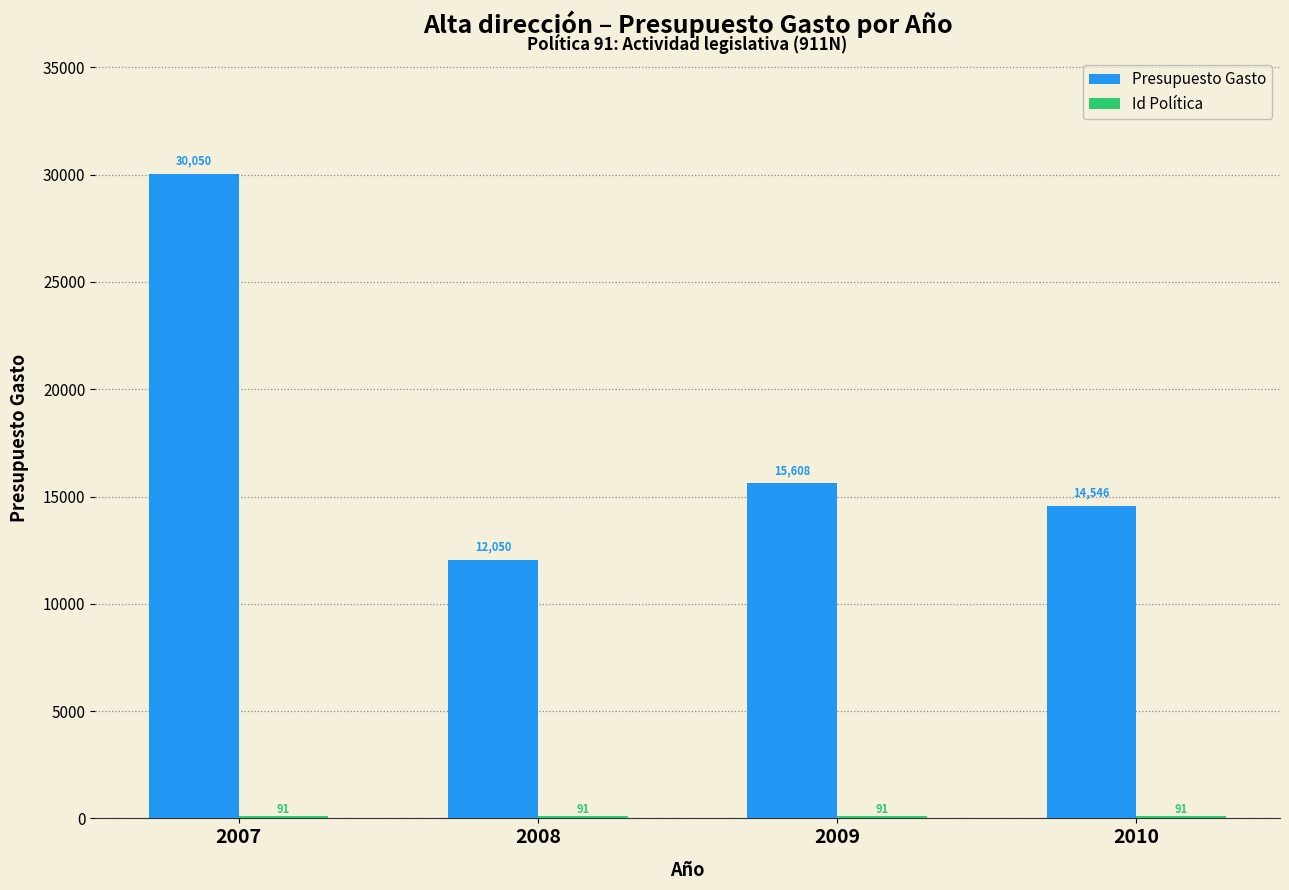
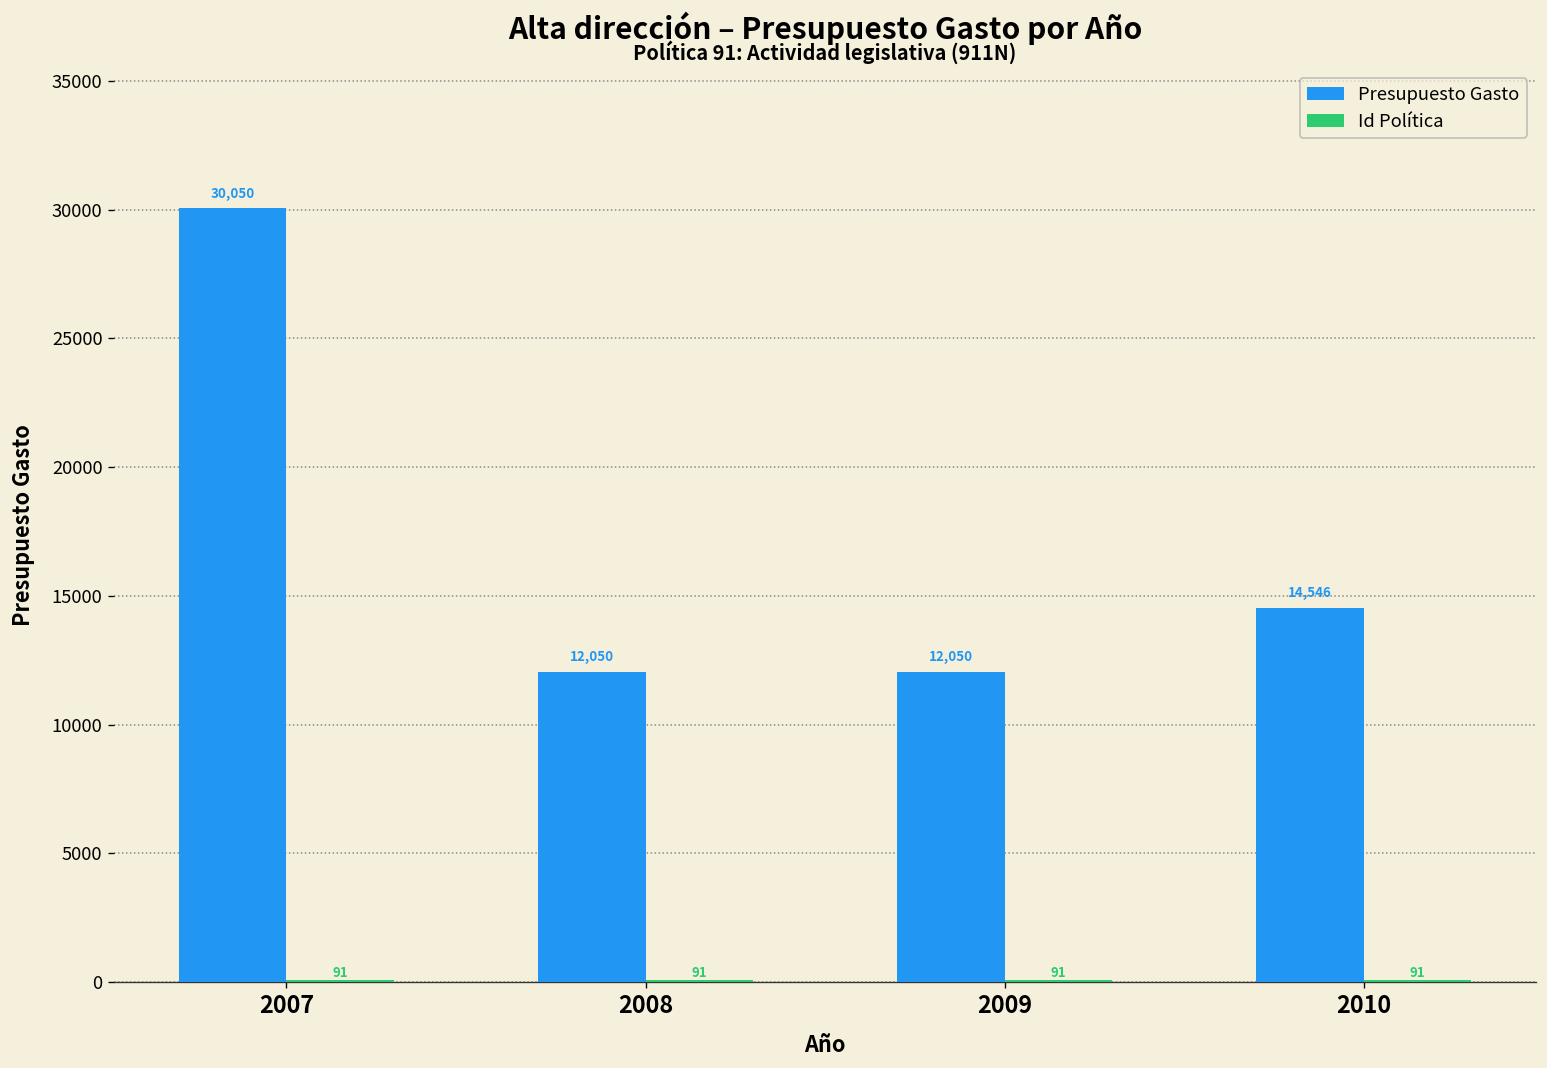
  {
    "Presupuesto Gasto": {
      "2007": "30,050",
      "2008": "12,050",
-     "2009": "15,608",
+     "2009": "12,050",
      "2010": "14,546"
    },
    "Id Política": {
      "2007": "91",
      "2008": "91",
      "2009": "91",
      "2010": "91"
    }
  }
